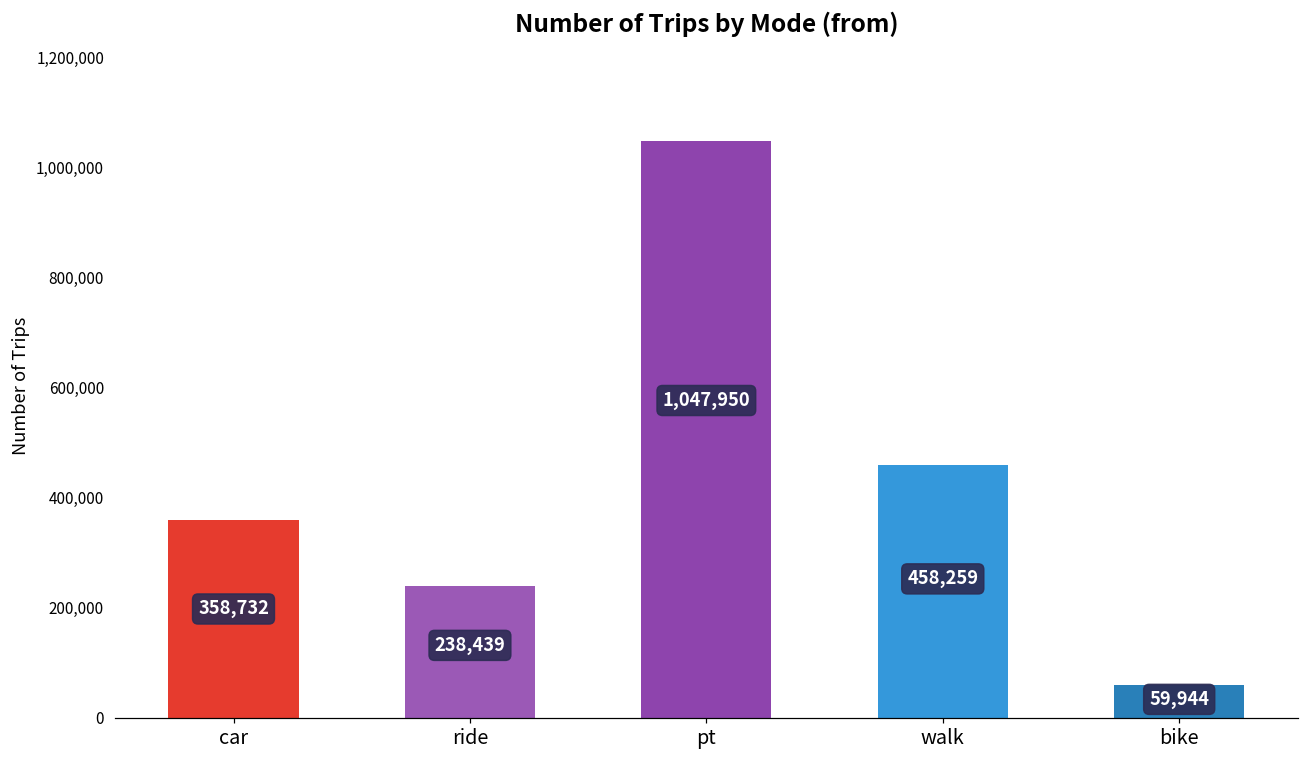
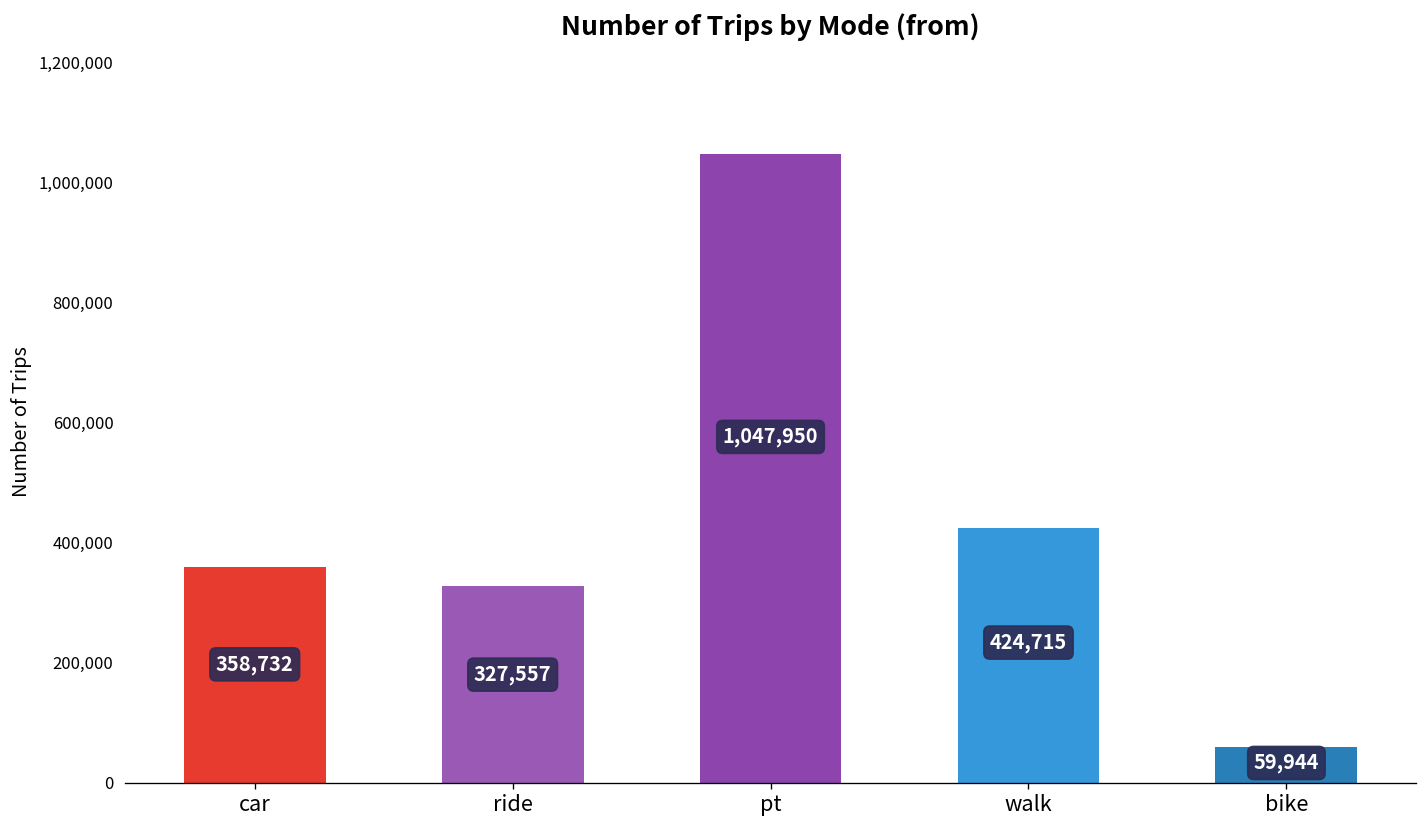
  {
-   "ride": "238,439",
-   "walk": "458,259"
+   "ride": "327,557",
+   "walk": "424,715"
  }
